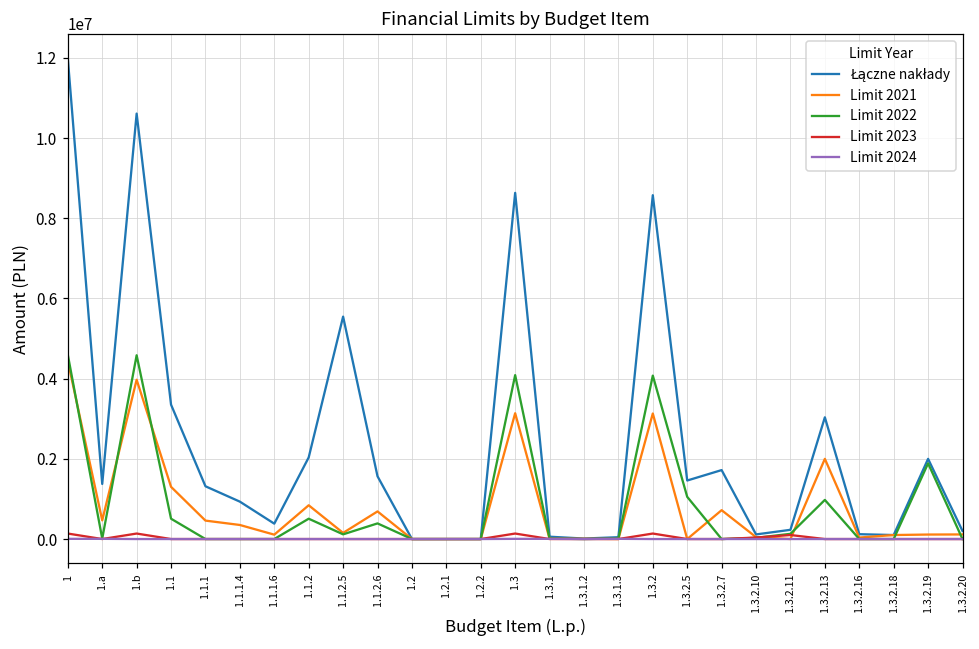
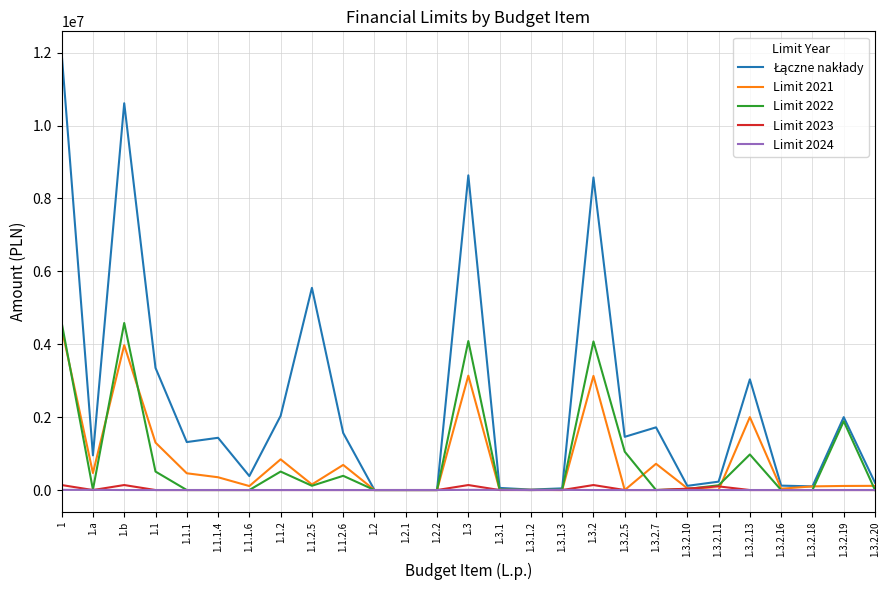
  {
    "Łączne nakłady": {
      "1": 12000000,
-     "1.a": 1400000,
+     "1.a": 1000000,
      "1.b": 10600000,
      "1.1": 3400000,
      "1.1.1": 1300000,
-     "1.1.1.4": 900000,
+     "1.1.1.4": 1400000,
      "1.1.1.6": 400000,
      "1.1.2": 2000000,
      "1.1.2.5": 5500000,
      "1.1.2.6": 1600000,
      "1.3": 8600000,
      "1.3.2": 8600000,
      "1.3.2.5": 1500000,
      "1.3.2.7": 1700000,
      "1.3.2.11": 200000,
      "1.3.2.13": 3000000,
      "1.3.2.16": 100000,
      "1.3.2.19": 2000000,
      "1.3.2.20": 200000
    },
    "Limit 2021": {
      "1": 4400000,
      "1.a": 500000,
      "1.b": 4000000,
      "1.1": 1300000,
      "1.1.1": 500000,
      "1.1.1.4": 400000,
      "1.1.1.6": 100000,
      "1.1.2": 800000,
      "1.1.2.6": 700000,
      "1.3": 3100000,
      "1.3.2": 3100000,
      "1.3.2.7": 700000,
      "1.3.2.13": 2000000,
      "1.3.2.19": 100000,
      "1.3.2.20": 100000
    },
    "Limit 2022": {
      "1": 4600000,
      "1.b": 4600000,
      "1.1": 500000,
      "1.1.2": 500000,
      "1.1.2.6": 400000,
      "1.3": 4100000,
      "1.3.2": 4100000,
      "1.3.2.5": 1100000,
      "1.3.2.13": 1000000,
      "1.3.2.19": 1900000
    },
    "Limit 2023": {
      "1": 100000,
      "1.b": 100000,
      "1.3": 100000,
      "1.3.2": 100000
    },
    "Limit 2024": {
      "1": 0,
      "1.b": 0,
      "1.3": 0,
      "1.3.2": 0
    }
  }
